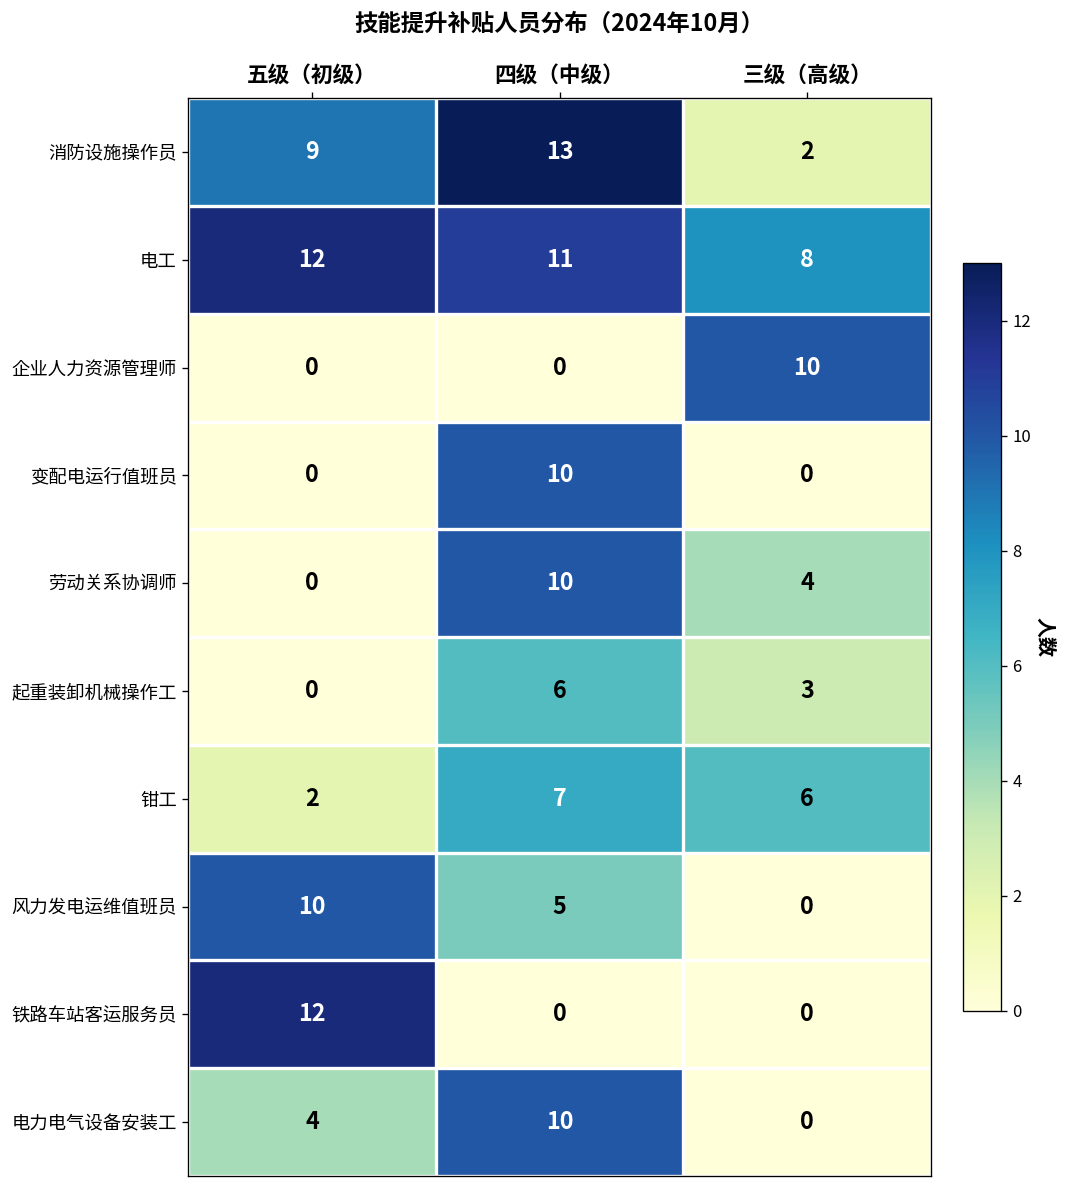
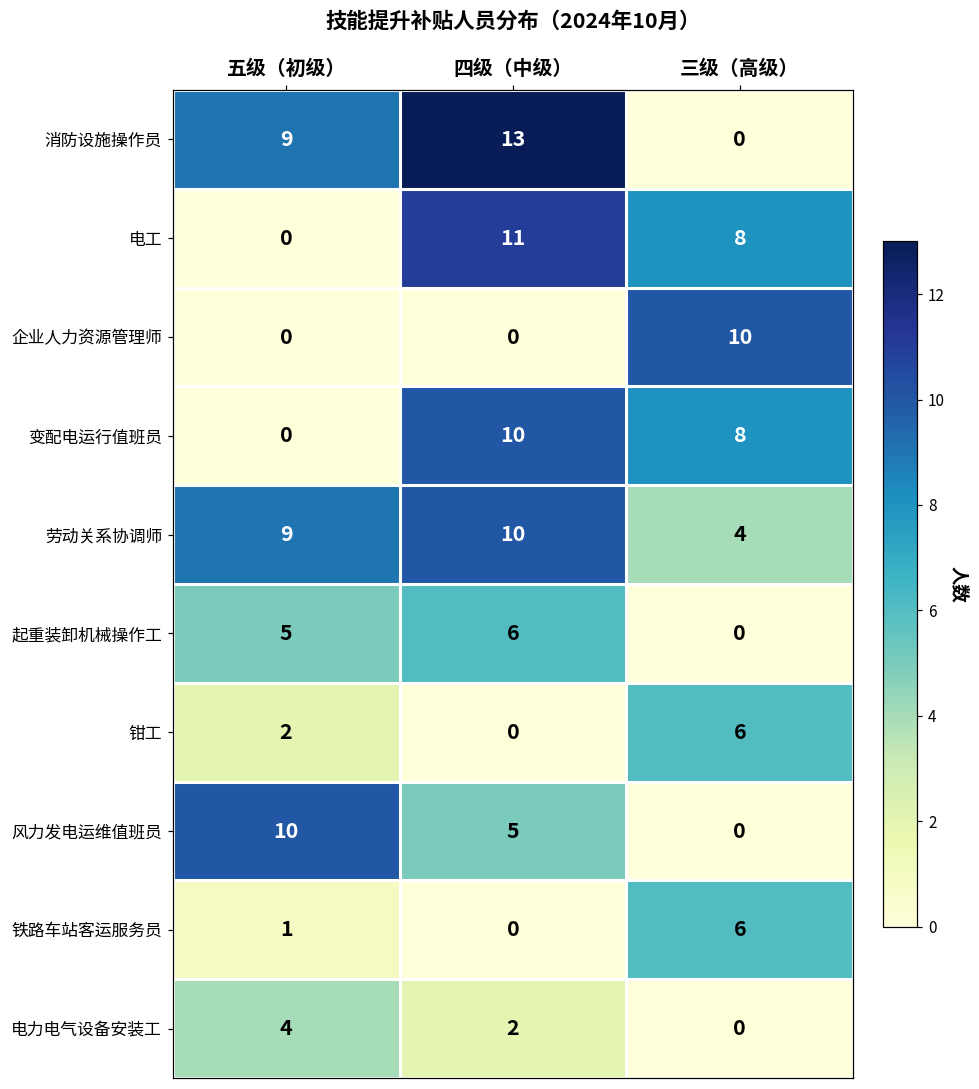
  {
    "消防设施操作员": {
      "五级（初级）": 9,
      "四级（中级）": 13,
-     "三级（高级）": 2
+     "三级（高级）": 0
    },
    "电工": {
-     "五级（初级）": 12,
+     "五级（初级）": 0,
      "四级（中级）": 11,
      "三级（高级）": 8
    },
    "企业人力资源管理师": {
      "五级（初级）": 0,
      "四级（中级）": 0,
      "三级（高级）": 10
    },
    "变配电运行值班员": {
      "五级（初级）": 0,
      "四级（中级）": 10,
-     "三级（高级）": 0
+     "三级（高级）": 8
    },
    "劳动关系协调师": {
-     "五级（初级）": 0,
+     "五级（初级）": 9,
      "四级（中级）": 10,
      "三级（高级）": 4
    },
    "起重装卸机械操作工": {
-     "五级（初级）": 0,
+     "五级（初级）": 5,
      "四级（中级）": 6,
-     "三级（高级）": 3
+     "三级（高级）": 0
    },
    "钳工": {
      "五级（初级）": 2,
-     "四级（中级）": 7,
+     "四级（中级）": 0,
      "三级（高级）": 6
    },
    "风力发电运维值班员": {
      "五级（初级）": 10,
      "四级（中级）": 5,
      "三级（高级）": 0
    },
    "铁路车站客运服务员": {
-     "五级（初级）": 12,
+     "五级（初级）": 1,
      "四级（中级）": 0,
-     "三级（高级）": 0
+     "三级（高级）": 6
    },
    "电力电气设备安装工": {
      "五级（初级）": 4,
-     "四级（中级）": 10,
+     "四级（中级）": 2,
      "三级（高级）": 0
    }
  }
